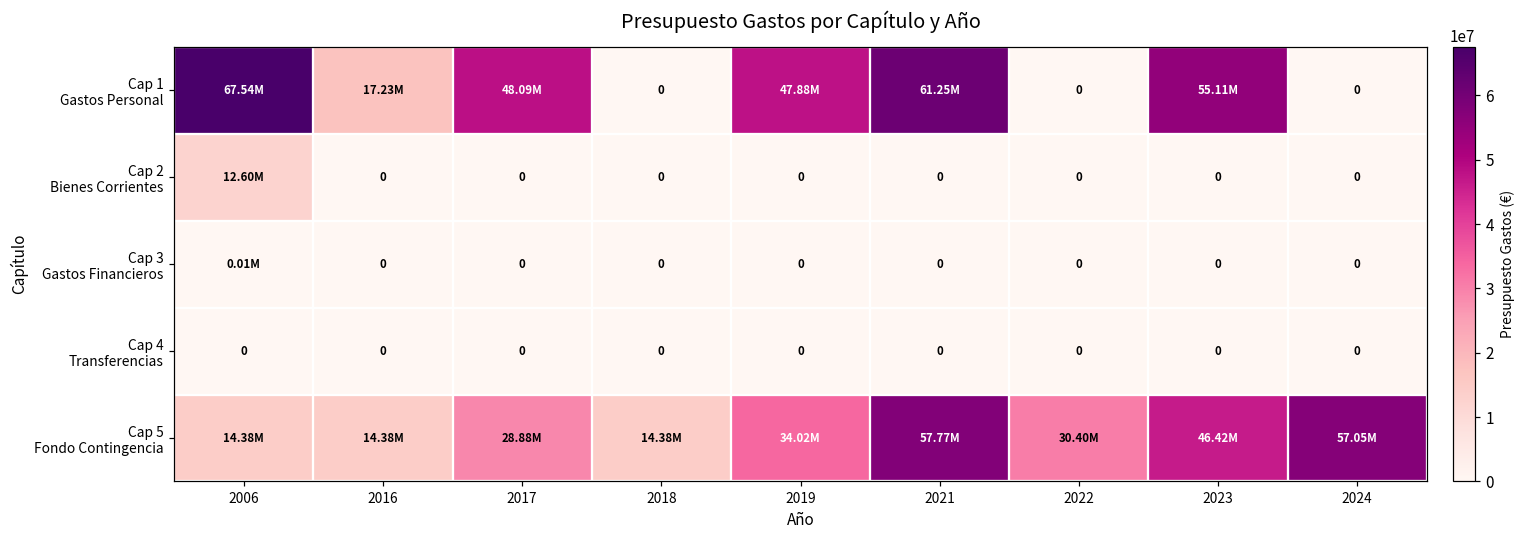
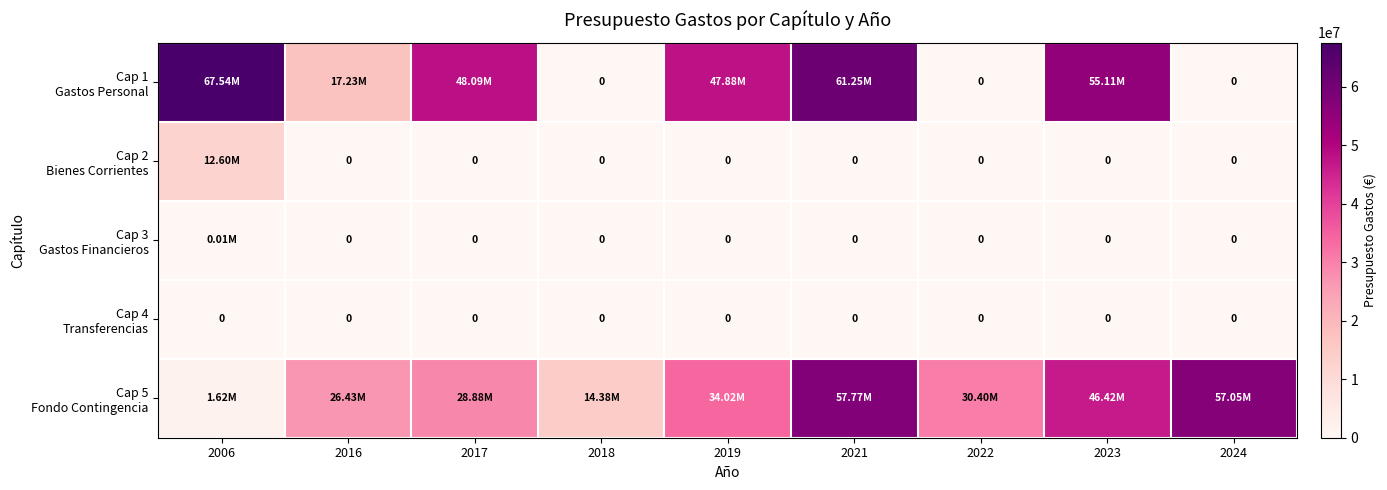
  {
    "Cap 1 Gastos Personal": {
      "2006": "67.54M",
      "2016": "17.23M",
      "2017": "48.09M",
      "2018": "0",
      "2019": "47.88M",
      "2021": "61.25M",
      "2022": "0",
      "2023": "55.11M",
      "2024": "0"
    },
    "Cap 2 Bienes Corrientes": {
      "2006": "12.60M",
      "2016": "0",
      "2017": "0",
      "2018": "0",
      "2019": "0",
      "2021": "0",
      "2022": "0",
      "2023": "0",
      "2024": "0"
    },
    "Cap 3 Gastos Financieros": {
      "2006": "0.01M",
      "2016": "0",
      "2017": "0",
      "2018": "0",
      "2019": "0",
      "2021": "0",
      "2022": "0",
      "2023": "0",
      "2024": "0"
    },
    "Cap 4 Transferencias": {
      "2006": "0",
      "2016": "0",
      "2017": "0",
      "2018": "0",
      "2019": "0",
      "2021": "0",
      "2022": "0",
      "2023": "0",
      "2024": "0"
    },
    "Cap 5 Fondo Contingencia": {
-     "2006": "14.38M",
-     "2016": "14.38M",
+     "2006": "1.62M",
+     "2016": "26.43M",
      "2017": "28.88M",
      "2018": "14.38M",
      "2019": "34.02M",
      "2021": "57.77M",
      "2022": "30.40M",
      "2023": "46.42M",
      "2024": "57.05M"
    }
  }
